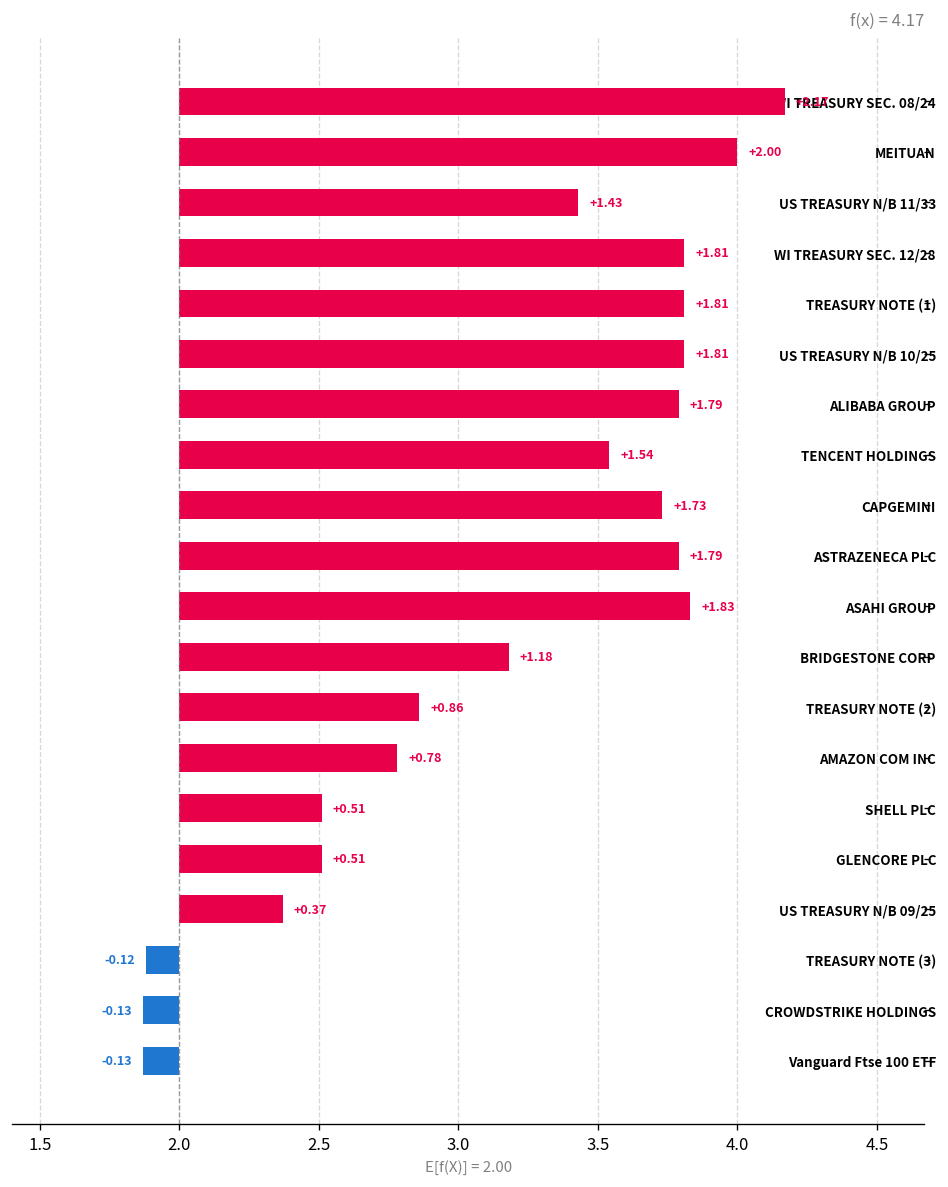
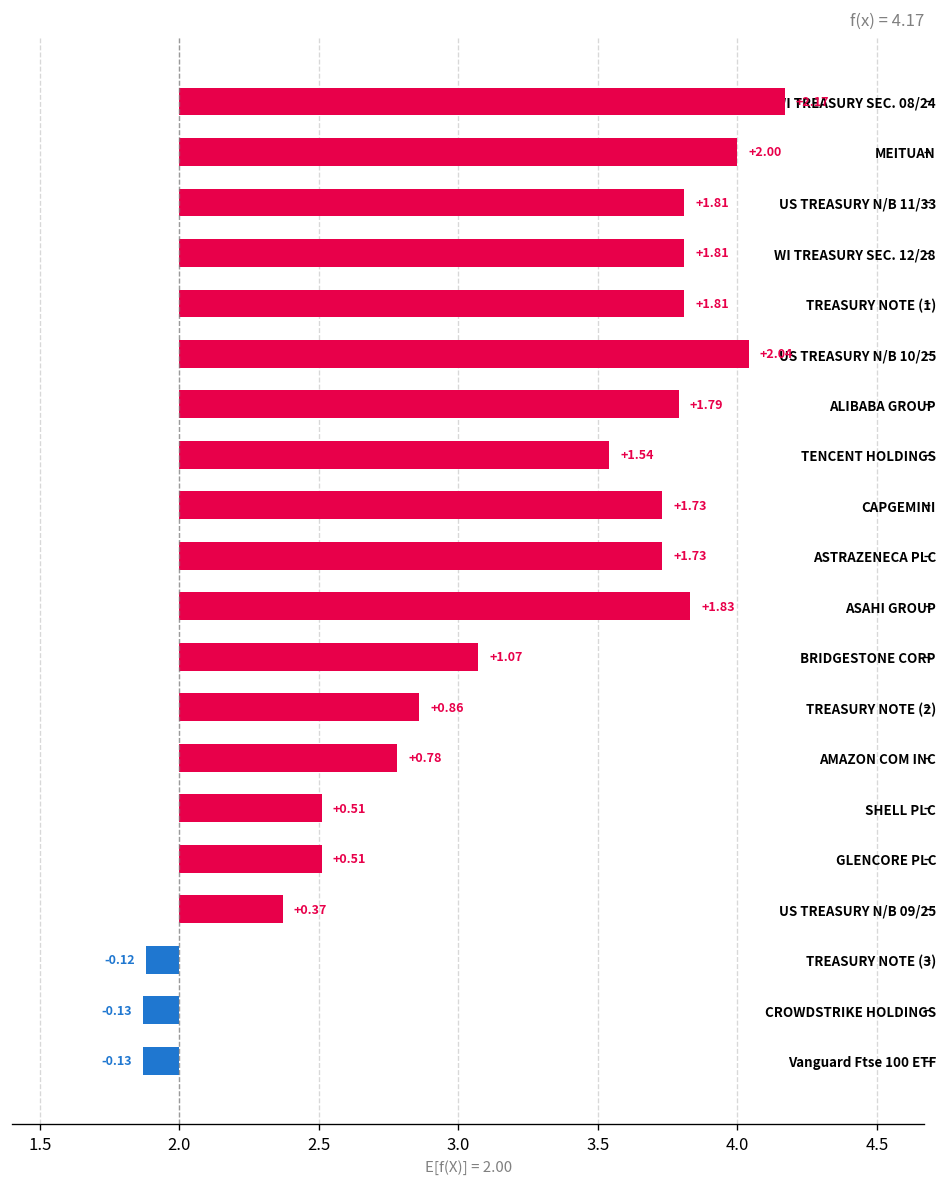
  {
    "WI TREASURY SEC. 08/24": "+2.17",
    "MEITUAN": "+2.00",
-   "US TREASURY N/B 11/33": "+1.43",
+   "US TREASURY N/B 11/33": "+1.81",
    "WI TREASURY SEC. 12/28": "+1.81",
    "TREASURY NOTE (1)": "+1.81",
-   "US TREASURY N/B 10/25": "+1.81",
+   "US TREASURY N/B 10/25": "+2.04",
    "ALIBABA GROUP": "+1.79",
    "TENCENT HOLDINGS": "+1.54",
    "CAPGEMINI": "+1.73",
-   "ASTRAZENECA PLC": "+1.79",
+   "ASTRAZENECA PLC": "+1.73",
    "ASAHI GROUP": "+1.83",
-   "BRIDGESTONE CORP": "+1.18",
+   "BRIDGESTONE CORP": "+1.07",
    "TREASURY NOTE (2)": "+0.86",
    "AMAZON COM INC": "+0.78",
    "SHELL PLC": "+0.51",
    "GLENCORE PLC": "+0.51",
    "US TREASURY N/B 09/25": "+0.37",
    "TREASURY NOTE (3)": "-0.12",
    "CROWDSTRIKE HOLDINGS": "-0.13",
    "Vanguard Ftse 100 ETF": "-0.13"
  }
